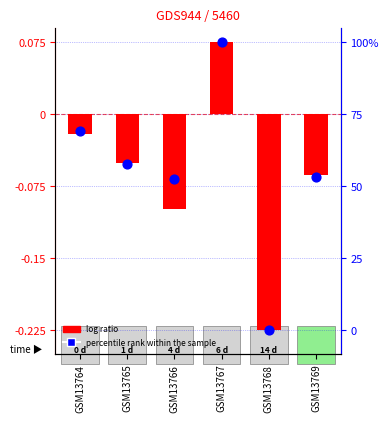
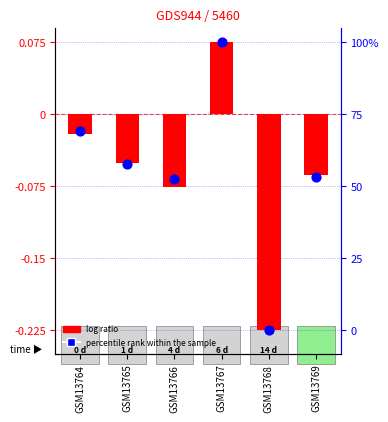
  {
    "log ratio": {
      "GSM13764": -0.02,
      "GSM13765": -0.05,
-     "GSM13766": -0.10,
+     "GSM13766": -0.08,
      "GSM13767": 0.07,
      "GSM13769": -0.06
    }
  }
